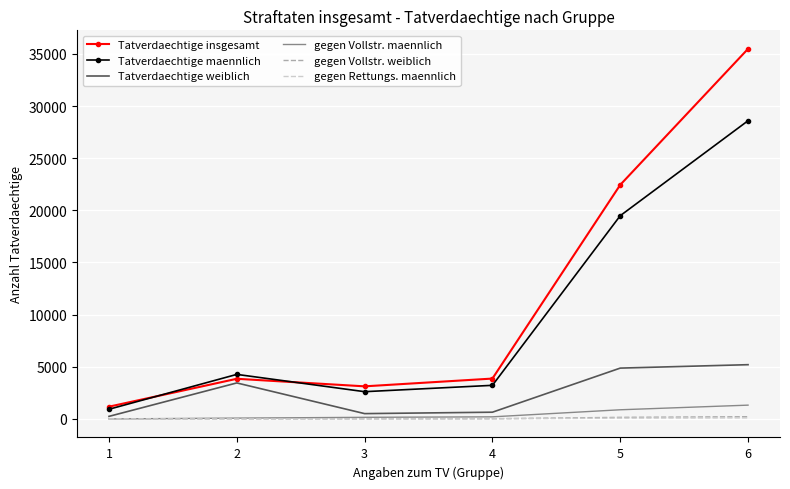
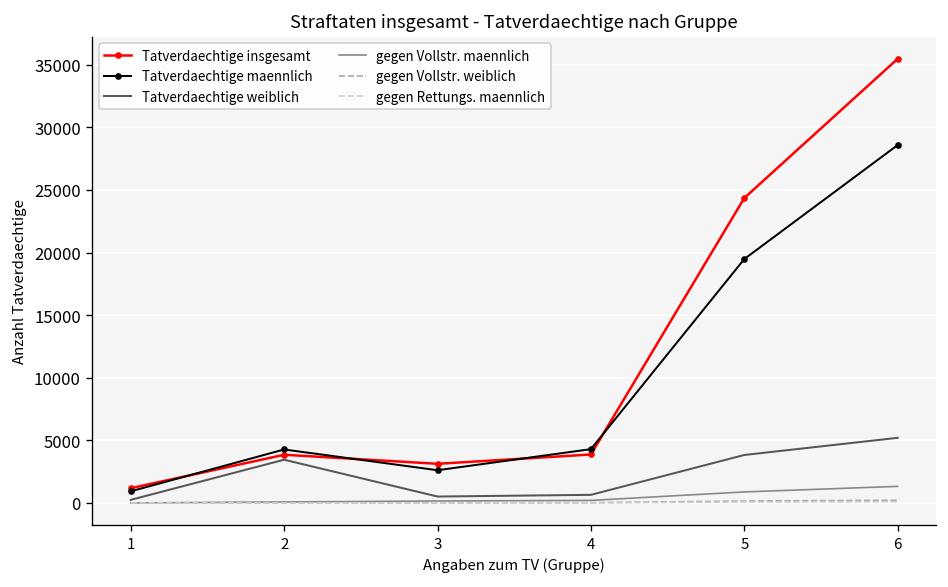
  {
    "Tatverdaechtige insgesamt": {
      "1": 1200,
      "2": 3900,
      "3": 3100,
      "4": 3900,
-     "5": 22400,
+     "5": 24400,
      "6": 35500
    },
    "Tatverdaechtige maennlich": {
      "1": 900,
      "2": 4300,
      "3": 2600,
-     "4": 3200,
+     "4": 4300,
      "5": 19500,
      "6": 28600
    },
    "Tatverdaechtige weiblich": {
      "2": 3500,
      "3": 500,
      "4": 600,
-     "5": 4900,
+     "5": 3800,
      "6": 5200
    }
  }
